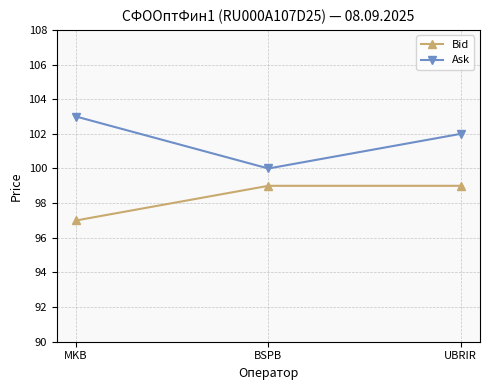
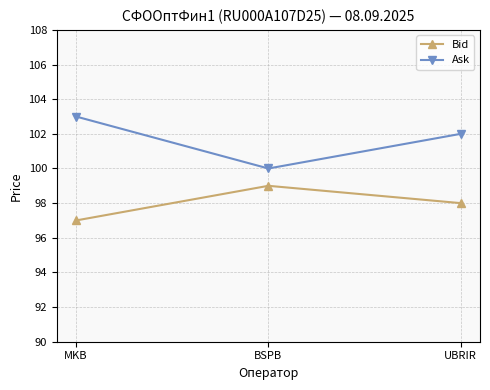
  {
    "Bid": {
      "MKB": 97,
      "BSPB": 99,
-     "UBRIR": 99
+     "UBRIR": 98
    },
    "Ask": {
      "MKB": 103,
      "BSPB": 100,
      "UBRIR": 102
    }
  }
